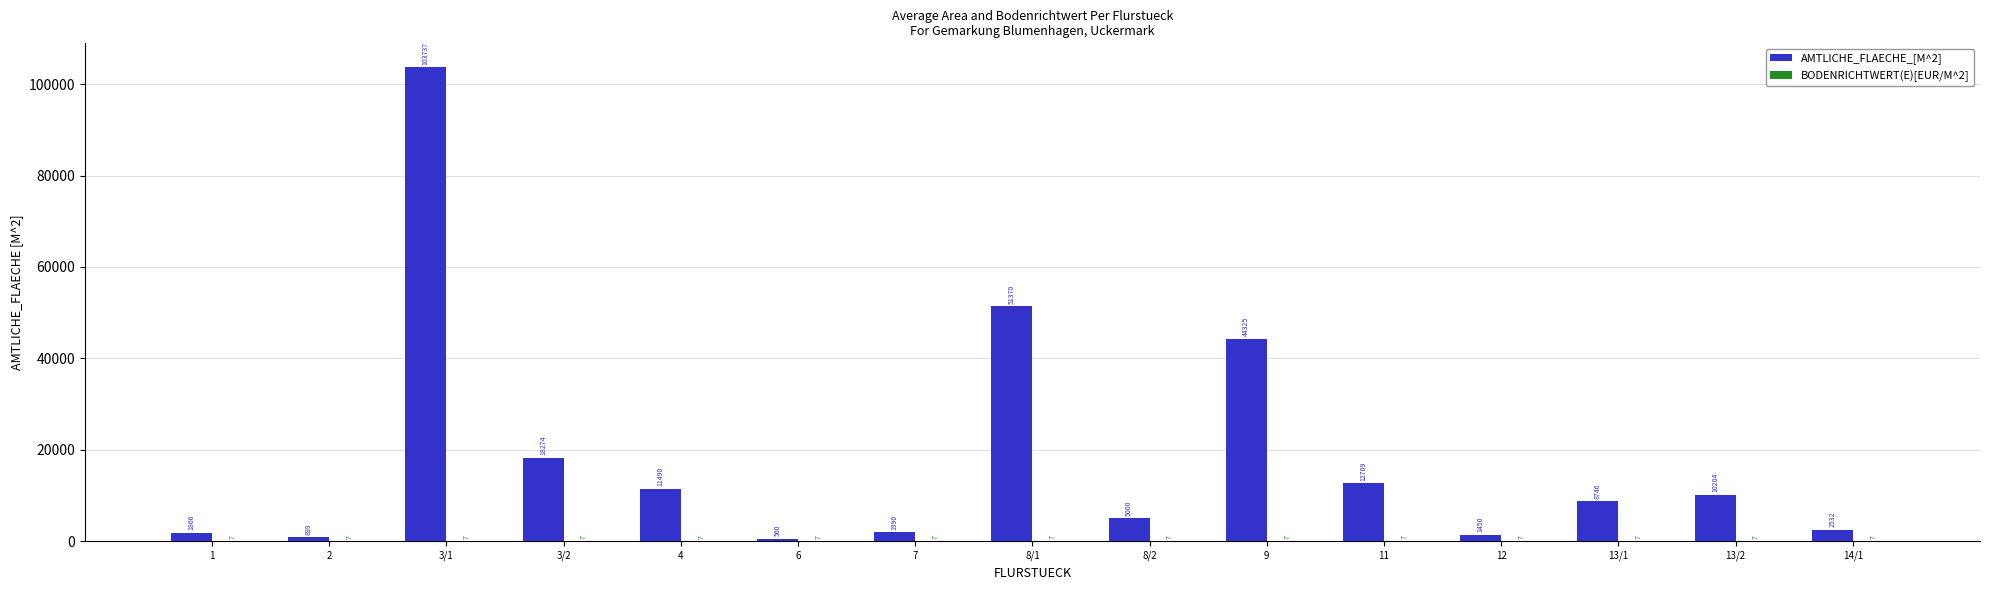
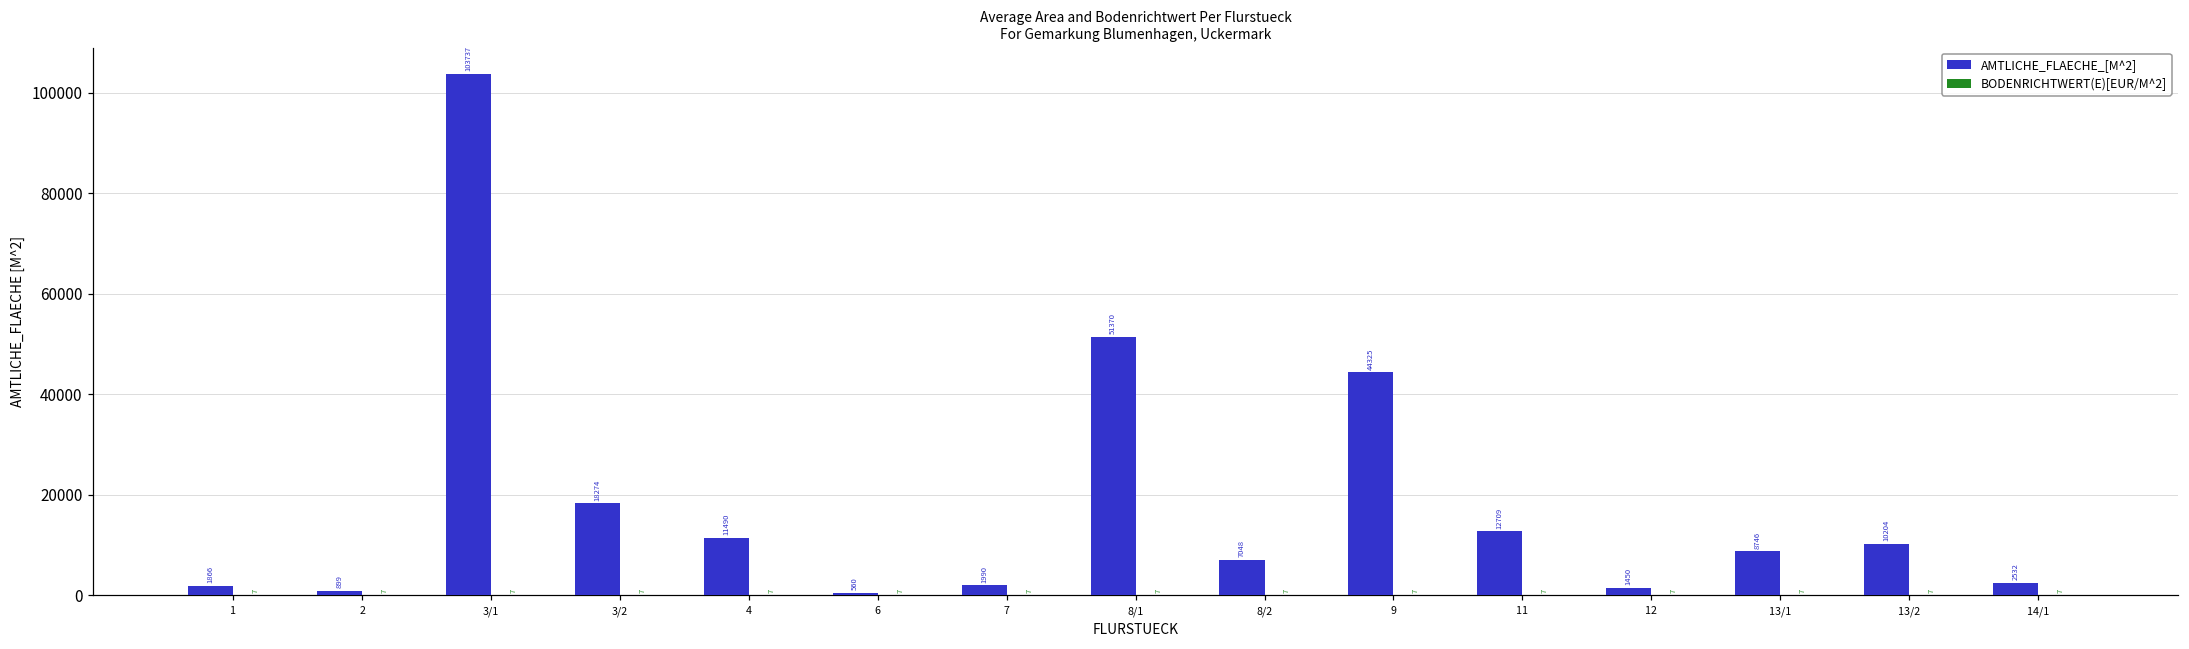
  {
    "AMTLICHE_FLAECHE_[M^2]": {
      "1": 1866,
      "2": 899,
      "3/1": 103737,
      "3/2": 18274,
      "4": 11490,
      "6": 560,
      "7": 1990,
      "8/1": 51370,
-     "8/2": 5000,
+     "8/2": 7048,
      "9": 44325,
      "11": 12709,
      "12": 1450,
      "13/1": 8746,
      "13/2": 10204,
      "14/1": 2532
    },
    "BODENRICHTWERT(E)[EUR/M^2]": {
      "1": 7,
      "2": 7,
      "3/1": 7,
      "3/2": 7,
      "4": 7,
      "6": 7,
      "7": 7,
      "8/1": 7,
      "8/2": 7,
      "9": 7,
      "11": 7,
      "12": 7,
      "13/1": 7,
      "13/2": 7,
      "14/1": 7
    }
  }
